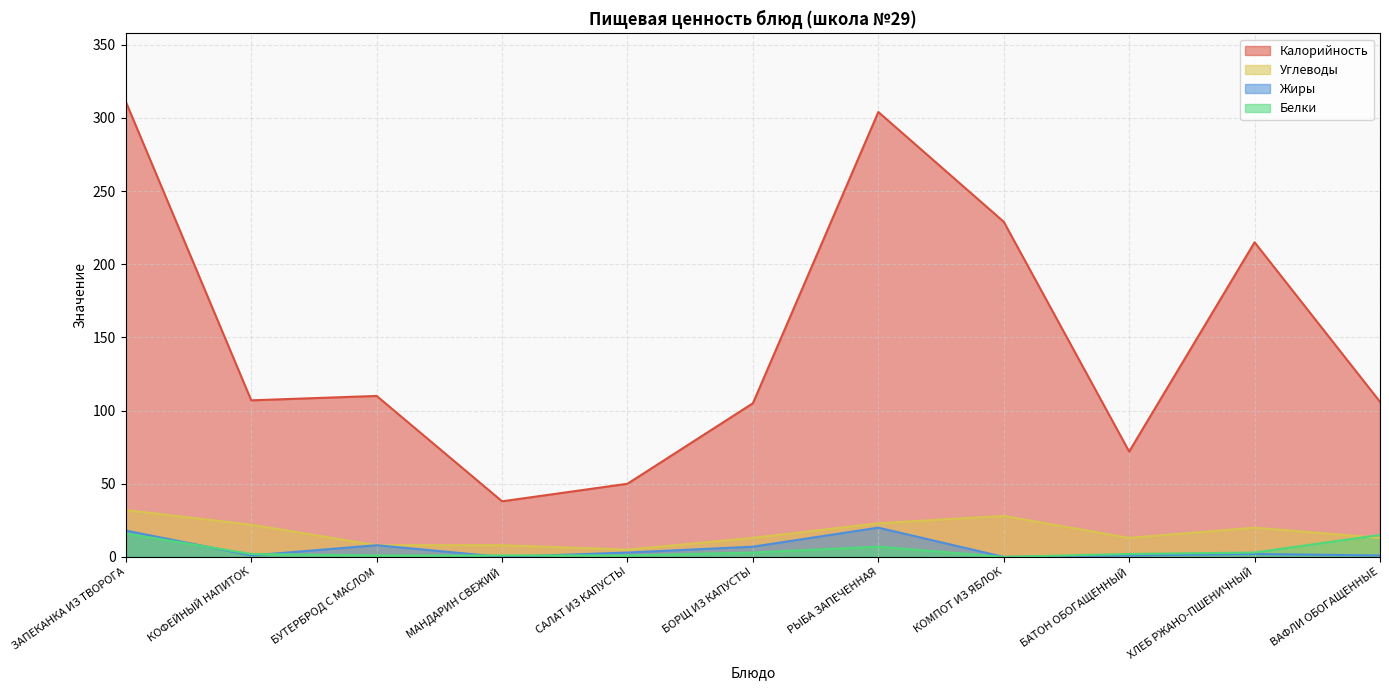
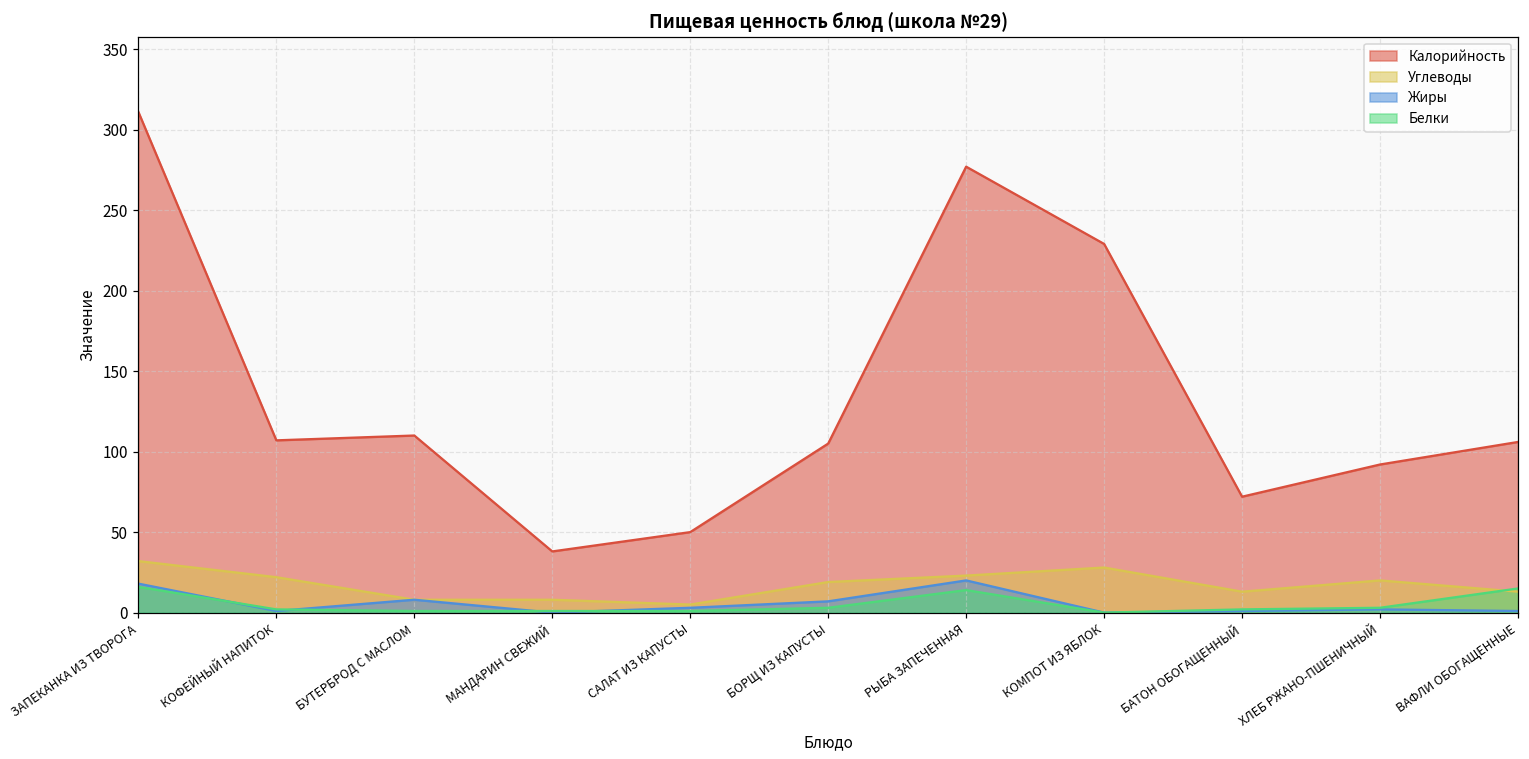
  {
    "Калорийность": {
      "ЗАПЕКАНКА ИЗ ТВОРОГА": 311,
      "КОФЕЙНЫЙ НАПИТОК": 107,
      "БУТЕРБРОД С МАСЛОМ": 110,
      "МАНДАРИН СВЕЖИЙ": 38,
      "САЛАТ ИЗ КАПУСТЫ": 50,
      "БОРЩ ИЗ КАПУСТЫ": 105,
-     "РЫБА ЗАПЕЧЕННАЯ": 304,
+     "РЫБА ЗАПЕЧЕННАЯ": 277,
      "КОМПОТ ИЗ ЯБЛОК": 229,
      "БАТОН ОБОГАЩЕННЫЙ": 72,
-     "ХЛЕБ РЖАНО-ПШЕНИЧНЫЙ": 215,
+     "ХЛЕБ РЖАНО-ПШЕНИЧНЫЙ": 92,
      "ВАФЛИ ОБОГАЩЕННЫЕ": 106
    },
    "Углеводы": {
      "ЗАПЕКАНКА ИЗ ТВОРОГА": 32,
      "КОФЕЙНЫЙ НАПИТОК": 22,
      "МАНДАРИН СВЕЖИЙ": 8,
      "САЛАТ ИЗ КАПУСТЫ": 5,
-     "БОРЩ ИЗ КАПУСТЫ": 13,
+     "БОРЩ ИЗ КАПУСТЫ": 19,
      "РЫБА ЗАПЕЧЕННАЯ": 23,
      "КОМПОТ ИЗ ЯБЛОК": 28,
      "БАТОН ОБОГАЩЕННЫЙ": 13,
      "ХЛЕБ РЖАНО-ПШЕНИЧНЫЙ": 20,
      "ВАФЛИ ОБОГАЩЕННЫЕ": 13
    },
    "Жиры": {
      "ЗАПЕКАНКА ИЗ ТВОРОГА": 18,
      "САЛАТ ИЗ КАПУСТЫ": 3,
      "БОРЩ ИЗ КАПУСТЫ": 7,
      "РЫБА ЗАПЕЧЕННАЯ": 20,
      "ВАФЛИ ОБОГАЩЕННЫЕ": 1
    },
    "Белки": {
      "ЗАПЕКАНКА ИЗ ТВОРОГА": 16,
      "БУТЕРБРОД С МАСЛОМ": 1,
      "САЛАТ ИЗ КАПУСТЫ": 1,
      "БОРЩ ИЗ КАПУСТЫ": 3,
-     "РЫБА ЗАПЕЧЕННАЯ": 7,
+     "РЫБА ЗАПЕЧЕННАЯ": 14,
      "ВАФЛИ ОБОГАЩЕННЫЕ": 15
    }
  }
